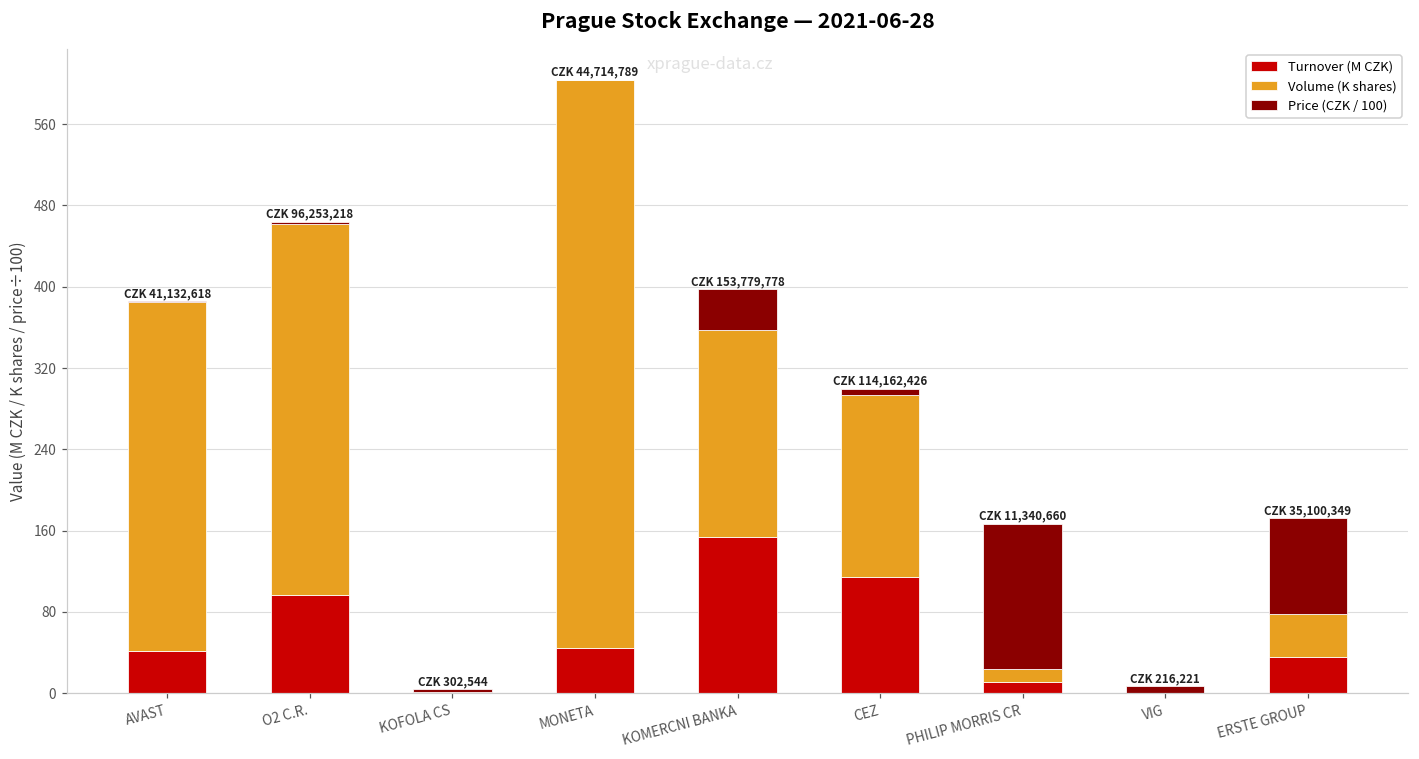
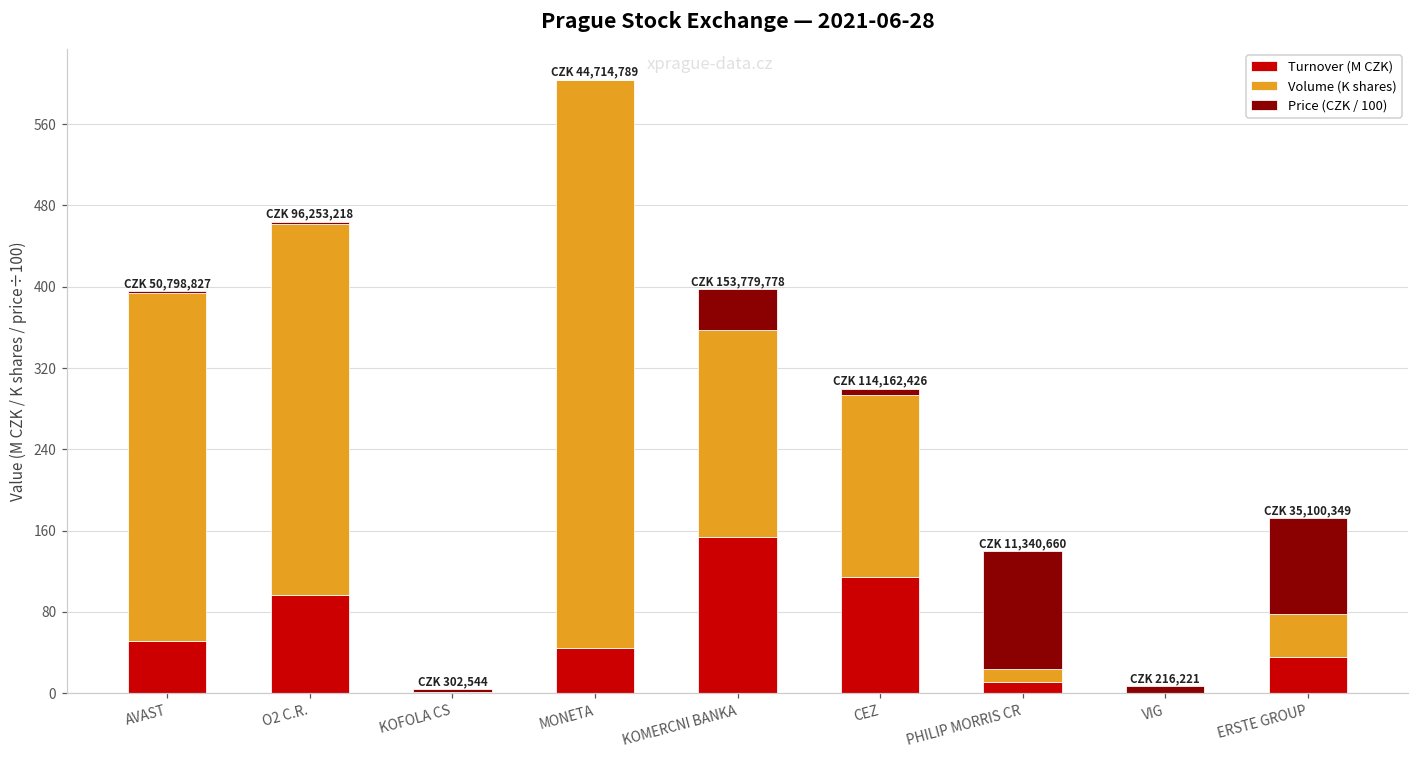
  {
    "Turnover (M CZK)": {
-     "AVAST": "41,132,618"
+     "AVAST": "50,798,827"
    },
    "Volume (K shares)": {
      "AVAST": "340",
      "O2 C.R.": "370",
      "MONETA": "560",
      "KOMERCNI BANKA": "200",
      "CEZ": "180",
      "PHILIP MORRIS CR": "10",
      "ERSTE GROUP": "40"
    },
    "Price (CZK / 100)": {
-     "PHILIP MORRIS CR": "140"
+     "PHILIP MORRIS CR": "120"
    }
  }
